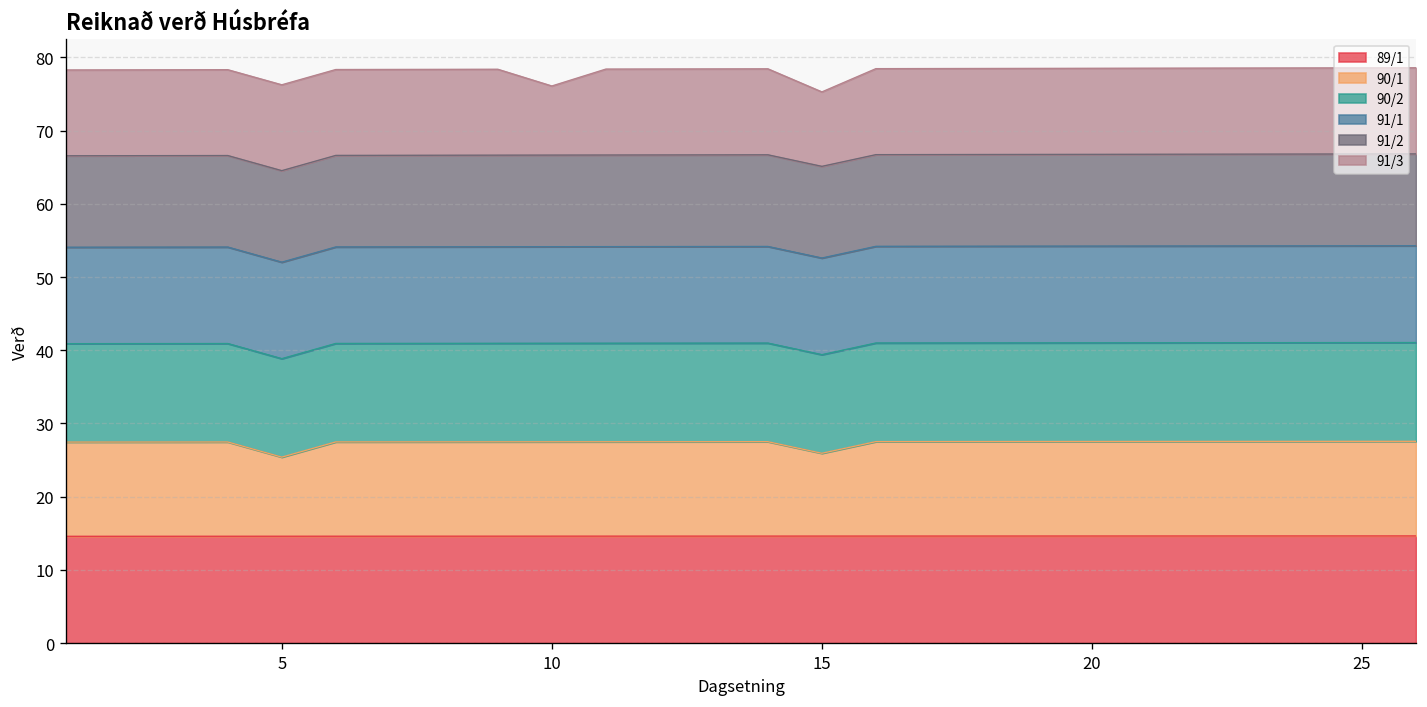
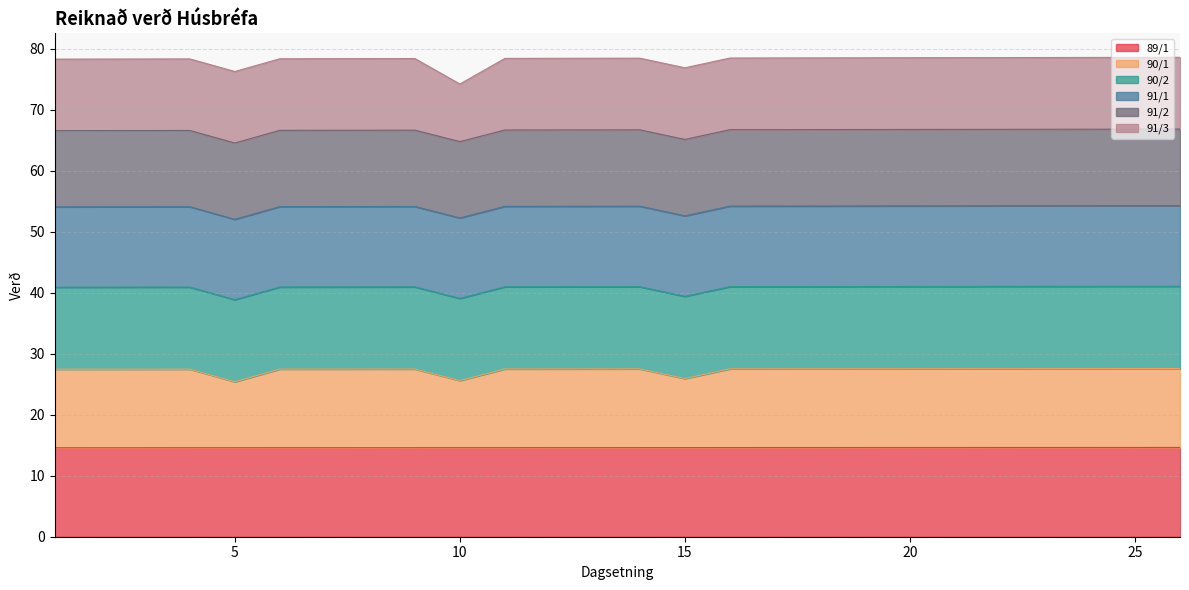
  {
    "89/1": {
      "5": 15,
      "10": 15,
      "15": 15,
      "20": 15,
      "25": 15
    },
    "90/1": {
      "5": 11,
-     "10": 13,
+     "10": 11,
      "15": 11,
      "20": 13,
      "25": 13
    },
    "91/3": {
      "5": 12,
      "10": 9,
-     "15": 10,
+     "15": 12,
      "20": 12
    }
  }
